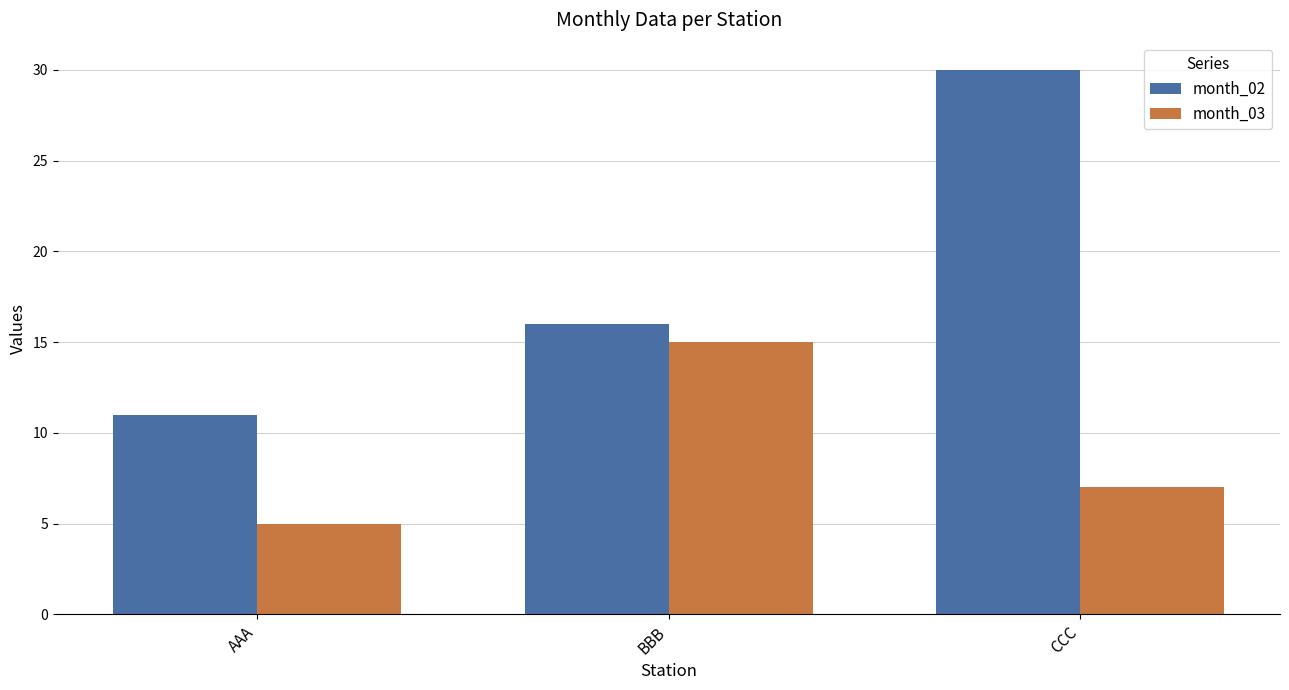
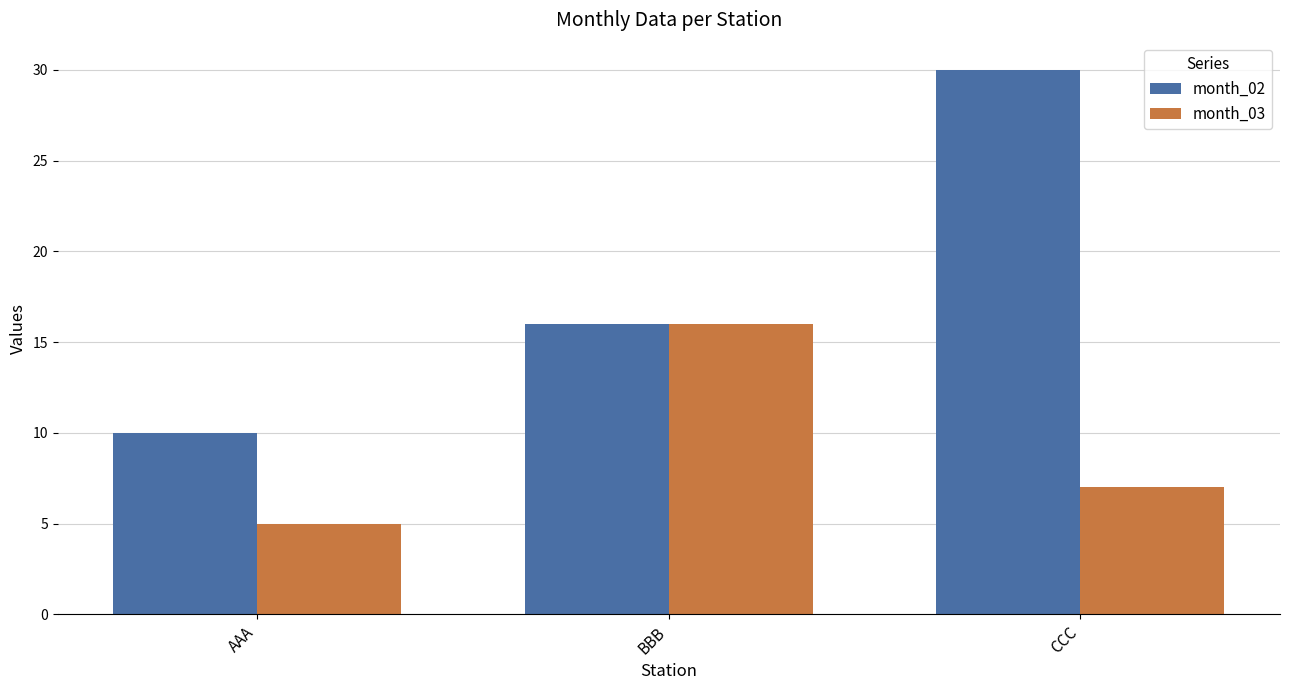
  {
    "month_02": {
-     "AAA": 11,
+     "AAA": 10,
      "BBB": 16,
      "CCC": 30
    },
    "month_03": {
      "AAA": 5,
-     "BBB": 15,
+     "BBB": 16,
      "CCC": 7
    }
  }
